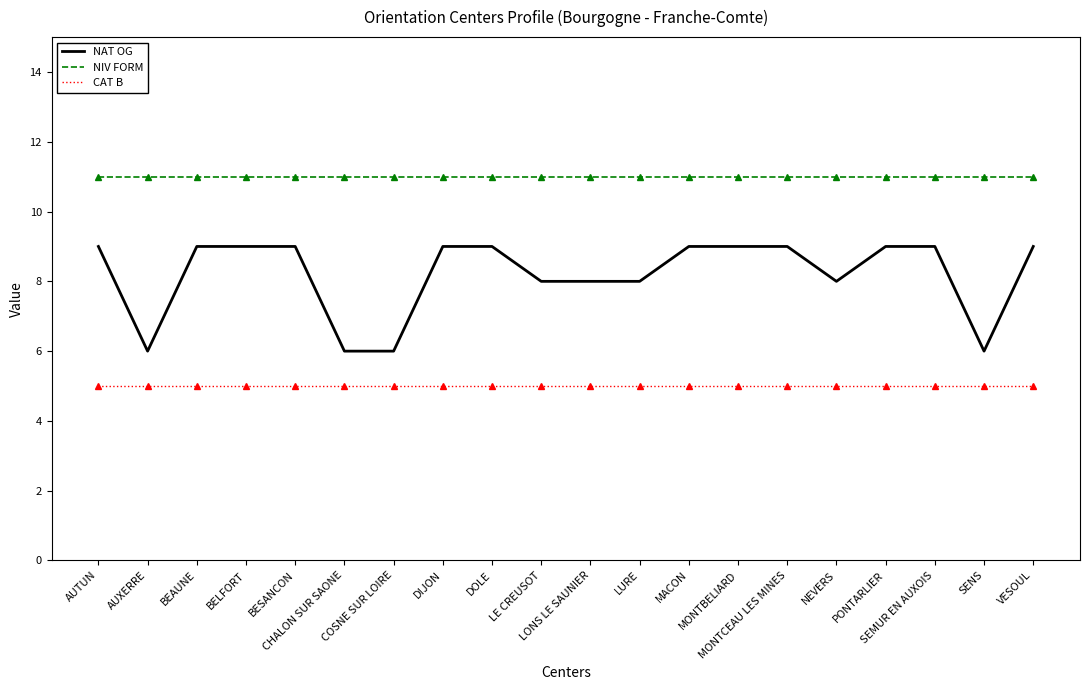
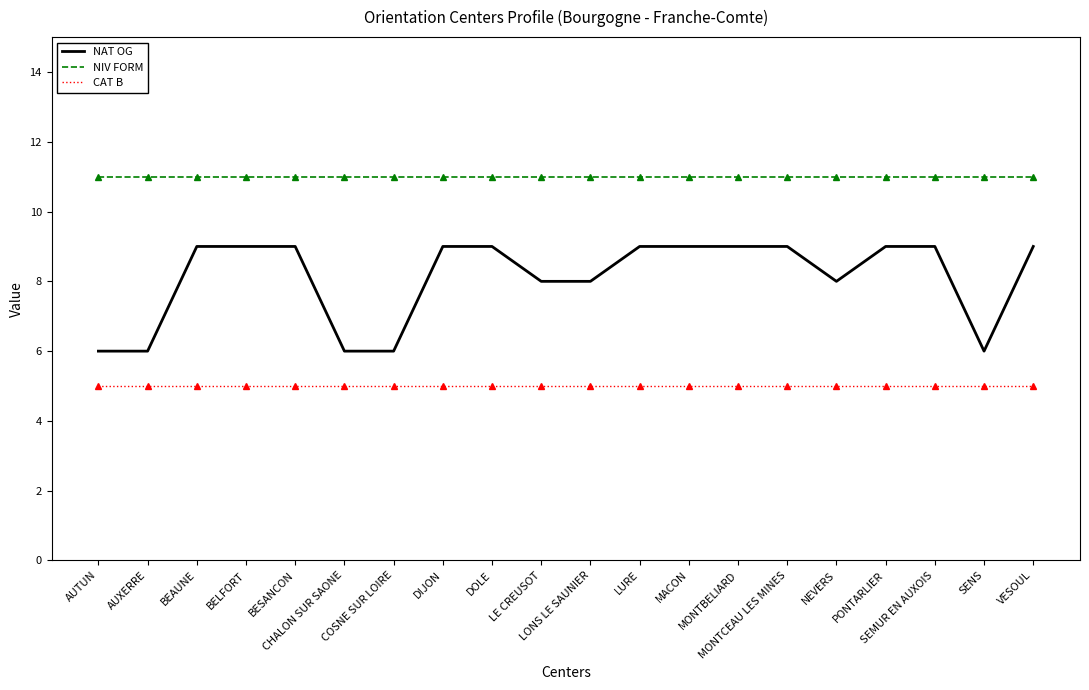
  {
    "NAT OG": {
-     "AUTUN": 9,
+     "AUTUN": 6,
      "AUXERRE": 6,
      "BEAUNE": 9,
      "BELFORT": 9,
      "BESANCON": 9,
      "CHALON SUR SAONE": 6,
      "COSNE SUR LOIRE": 6,
      "DIJON": 9,
      "DOLE": 9,
      "LE CREUSOT": 8,
      "LONS LE SAUNIER": 8,
-     "LURE": 8,
+     "LURE": 9,
      "MACON": 9,
      "MONTBELIARD": 9,
      "MONTCEAU LES MINES": 9,
      "NEVERS": 8,
      "PONTARLIER": 9,
      "SEMUR EN AUXOIS": 9,
      "SENS": 6,
      "VESOUL": 9
    },
    "NIV FORM": {
      "AUTUN": 11,
      "AUXERRE": 11,
      "BEAUNE": 11,
      "BELFORT": 11,
      "BESANCON": 11,
      "CHALON SUR SAONE": 11,
      "COSNE SUR LOIRE": 11,
      "DIJON": 11,
      "DOLE": 11,
      "LE CREUSOT": 11,
      "LONS LE SAUNIER": 11,
      "LURE": 11,
      "MACON": 11,
      "MONTBELIARD": 11,
      "MONTCEAU LES MINES": 11,
      "NEVERS": 11,
      "PONTARLIER": 11,
      "SEMUR EN AUXOIS": 11,
      "SENS": 11,
      "VESOUL": 11
    },
    "CAT B": {
      "AUTUN": 5,
      "AUXERRE": 5,
      "BEAUNE": 5,
      "BELFORT": 5,
      "BESANCON": 5,
      "CHALON SUR SAONE": 5,
      "COSNE SUR LOIRE": 5,
      "DIJON": 5,
      "DOLE": 5,
      "LE CREUSOT": 5,
      "LONS LE SAUNIER": 5,
      "LURE": 5,
      "MACON": 5,
      "MONTBELIARD": 5,
      "MONTCEAU LES MINES": 5,
      "NEVERS": 5,
      "PONTARLIER": 5,
      "SEMUR EN AUXOIS": 5,
      "SENS": 5,
      "VESOUL": 5
    }
  }
